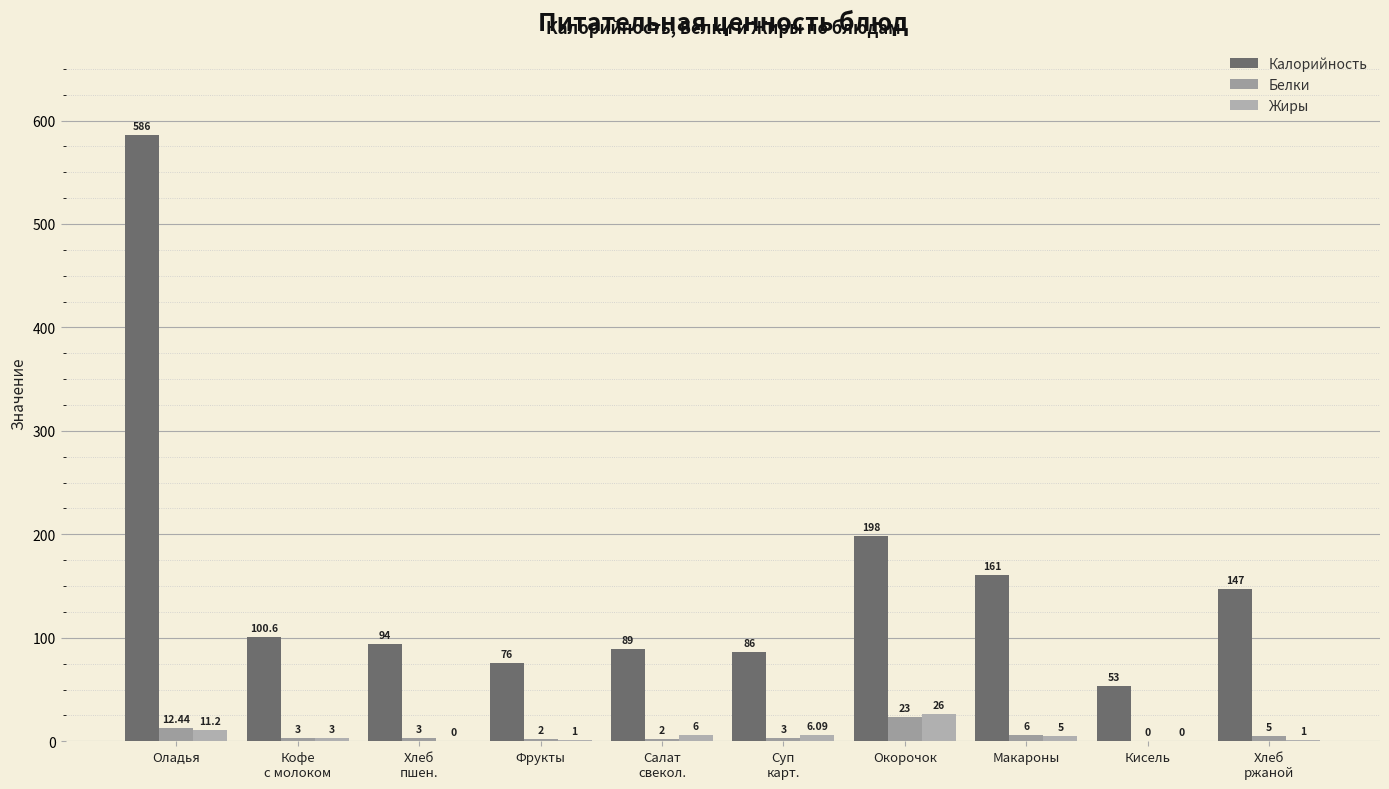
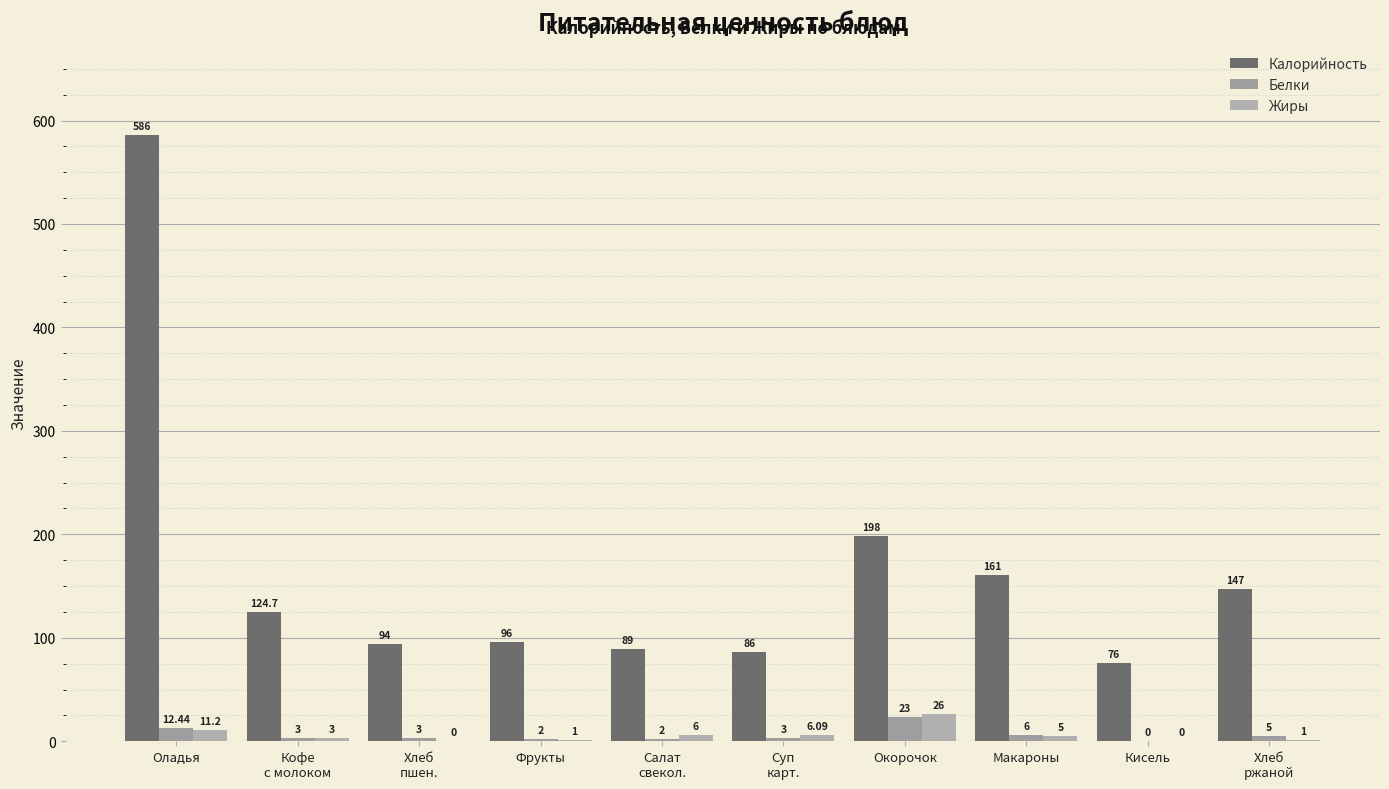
  {
    "Калорийность": {
      "Оладья": 586,
-     "Кофе с молоком": 100.6,
+     "Кофе с молоком": 124.7,
      "Хлеб пшен.": 94,
-     "Фрукты": 76,
+     "Фрукты": 96,
      "Салат свекол.": 89,
      "Суп карт.": 86,
      "Окорочок": 198,
      "Макароны": 161,
-     "Кисель": 53,
+     "Кисель": 76,
      "Хлеб ржаной": 147
    }
  }
